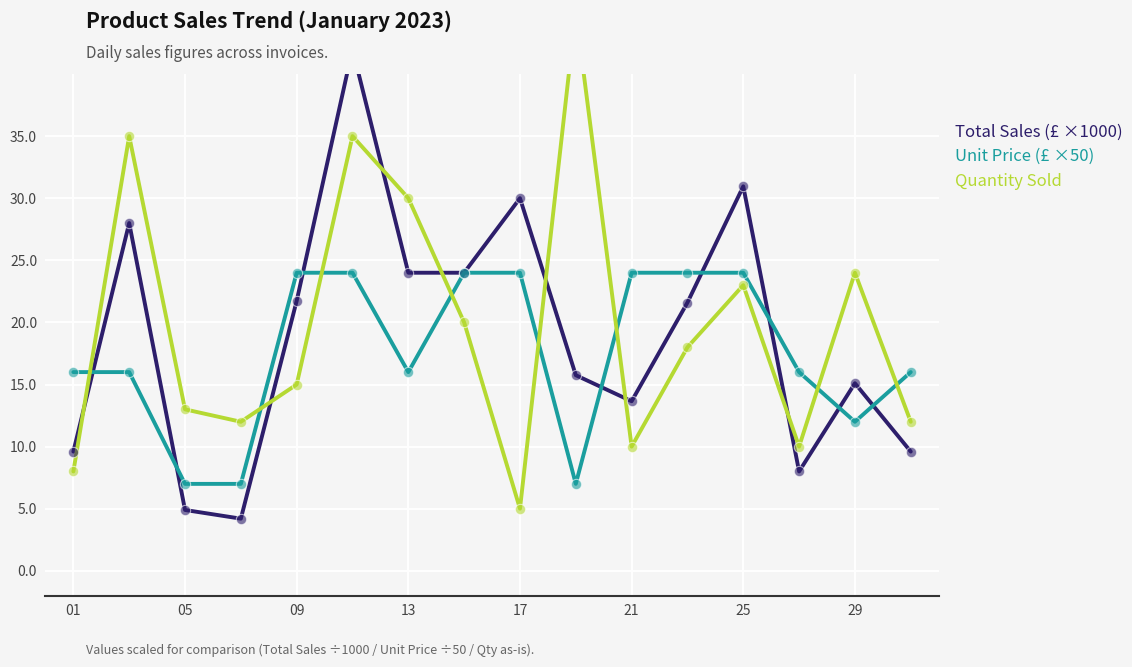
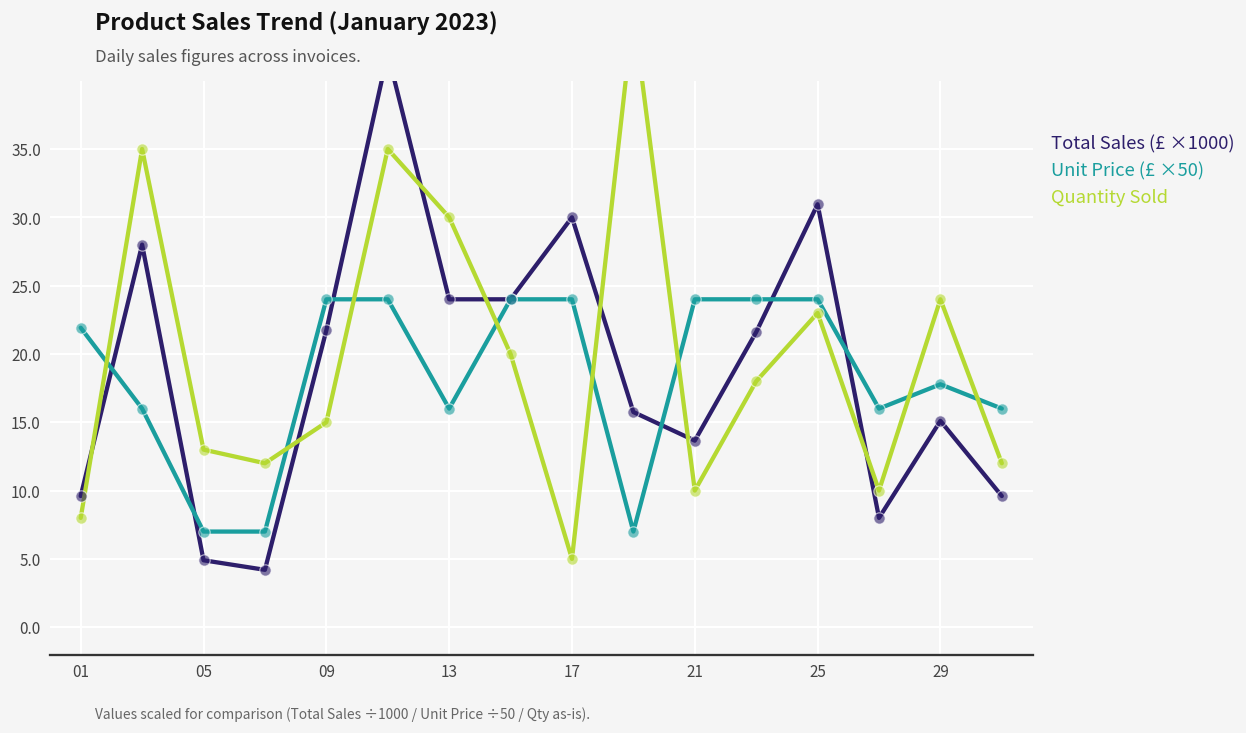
  {
    "Total Sales (£ ×1000)": {
      "01": 9.6,
      "05": 4.9,
      "09": 21.7,
      "13": 24.0,
      "17": 30.0,
      "21": 13.7,
      "25": 31.0,
      "29": 15.1
    },
    "Unit Price (£ ×50)": {
-     "01": 16.0,
+     "01": 21.9,
      "05": 7.0,
      "09": 24.0,
      "13": 16.0,
      "17": 24.0,
      "21": 24.0,
      "25": 24.0,
-     "29": 12.0
+     "29": 17.8
    },
    "Quantity Sold": {
      "01": 8.0,
      "05": 13.0,
      "09": 15.0,
      "13": 30.0,
      "17": 5.0,
      "21": 10.0,
      "25": 23.0,
      "29": 24.0
    }
  }
